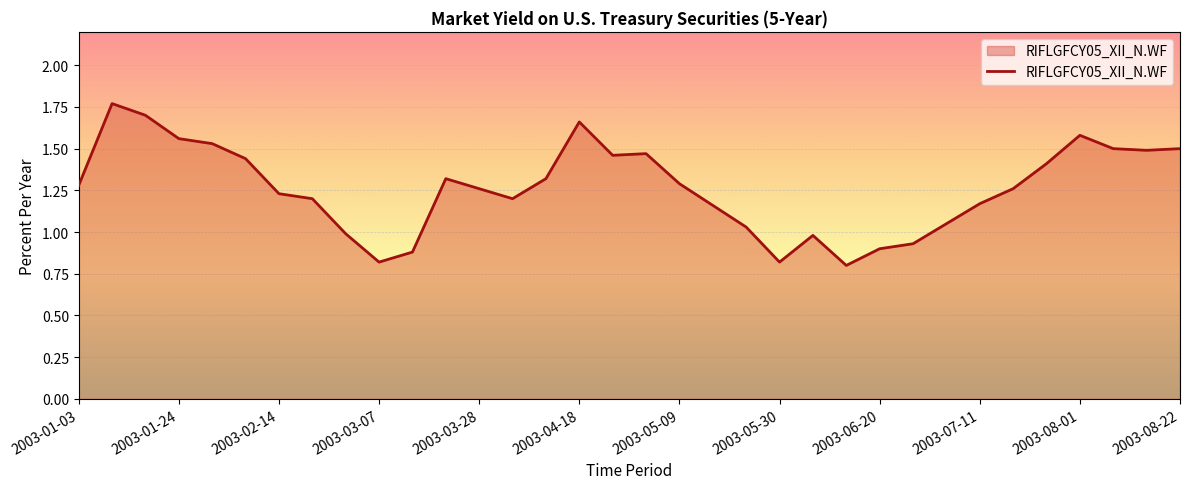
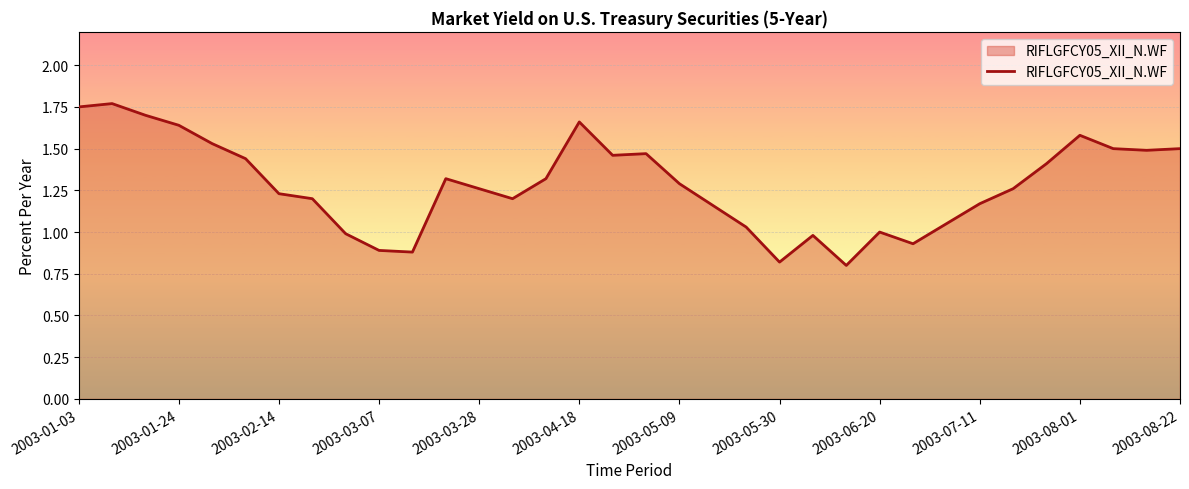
  {
-   "2003-01-03": 1.28,
-   "2003-01-24": 1.56,
+   "2003-01-03": 1.75,
+   "2003-01-24": 1.64,
    "2003-02-14": 1.23,
-   "2003-03-07": 0.82,
+   "2003-03-07": 0.89,
    "2003-03-28": 1.26,
    "2003-04-18": 1.66,
    "2003-05-09": 1.29,
    "2003-05-30": 0.82,
-   "2003-06-20": 0.9,
+   "2003-06-20": 1.0,
    "2003-07-11": 1.17,
    "2003-08-01": 1.58,
    "2003-08-22": 1.50
  }
